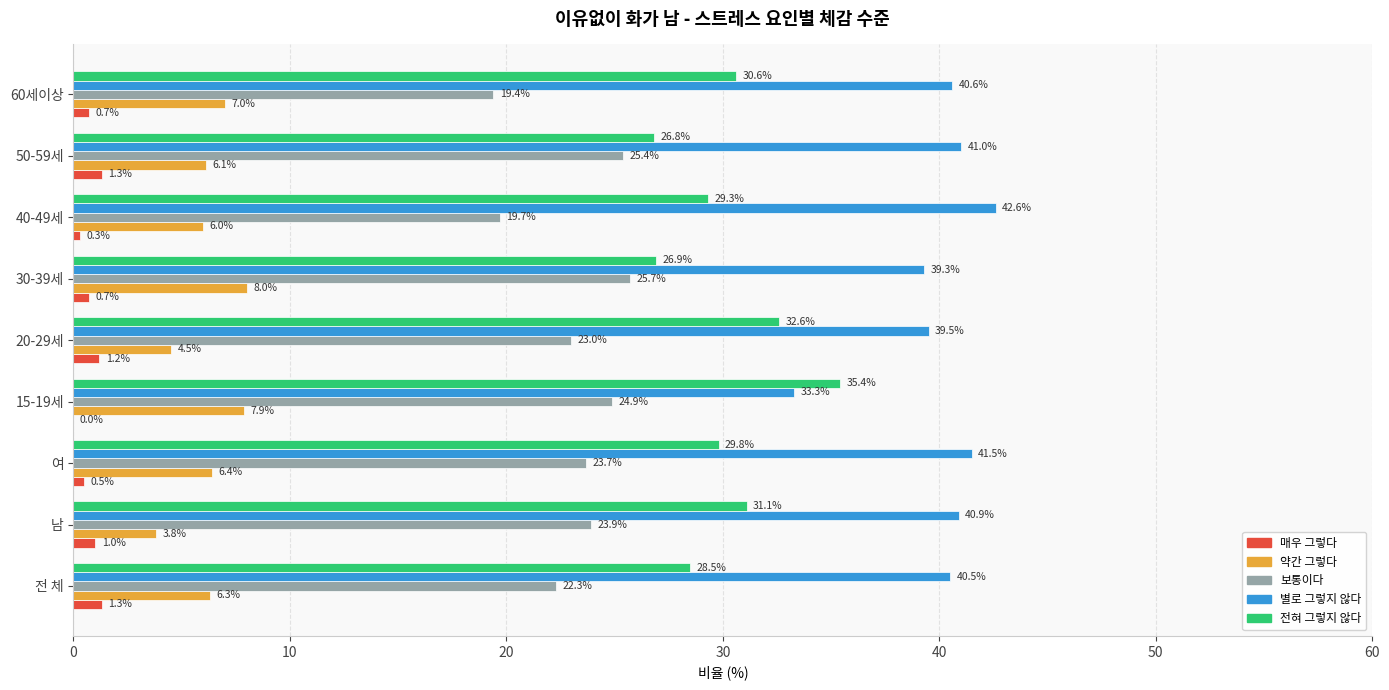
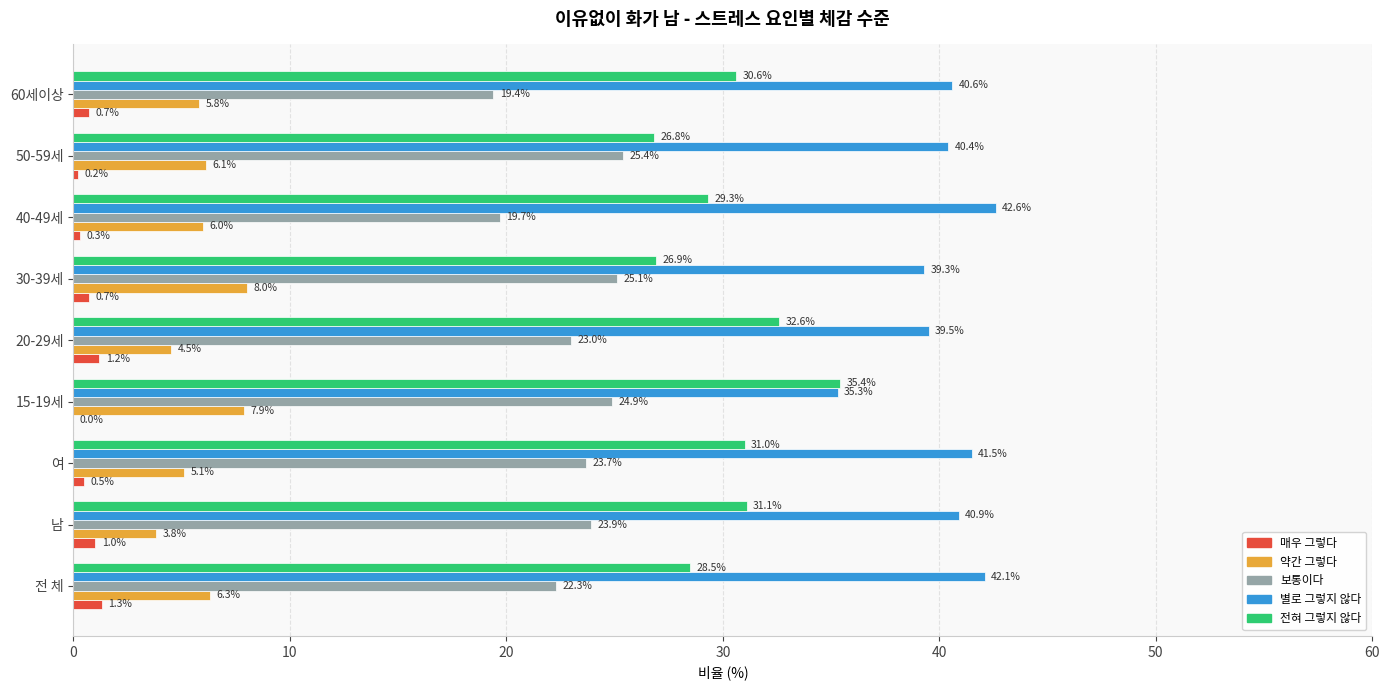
  {
    "매우 그렇다": {
      "60세이상": "0.7%",
-     "50-59세": "1.3%",
+     "50-59세": "0.2%",
      "40-49세": "0.3%",
      "30-39세": "0.7%",
      "20-29세": "1.2%",
      "15-19세": "0.0%",
      "여": "0.5%",
      "남": "1.0%",
      "전 체": "1.3%"
    },
    "약간 그렇다": {
-     "60세이상": "7.0%",
+     "60세이상": "5.8%",
      "50-59세": "6.1%",
      "40-49세": "6.0%",
      "30-39세": "8.0%",
      "20-29세": "4.5%",
      "15-19세": "7.9%",
-     "여": "6.4%",
+     "여": "5.1%",
      "남": "3.8%",
      "전 체": "6.3%"
    },
    "보통이다": {
      "60세이상": "19.4%",
      "50-59세": "25.4%",
      "40-49세": "19.7%",
-     "30-39세": "25.7%",
+     "30-39세": "25.1%",
      "20-29세": "23.0%",
      "15-19세": "24.9%",
      "여": "23.7%",
      "남": "23.9%",
      "전 체": "22.3%"
    },
    "별로 그렇지 않다": {
      "60세이상": "40.6%",
-     "50-59세": "41.0%",
+     "50-59세": "40.4%",
      "40-49세": "42.6%",
      "30-39세": "39.3%",
      "20-29세": "39.5%",
-     "15-19세": "33.3%",
+     "15-19세": "35.3%",
      "여": "41.5%",
      "남": "40.9%",
-     "전 체": "40.5%"
+     "전 체": "42.1%"
    },
    "전혀 그렇지 않다": {
      "60세이상": "30.6%",
      "50-59세": "26.8%",
      "40-49세": "29.3%",
      "30-39세": "26.9%",
      "20-29세": "32.6%",
      "15-19세": "35.4%",
-     "여": "29.8%",
+     "여": "31.0%",
      "남": "31.1%",
      "전 체": "28.5%"
    }
  }
